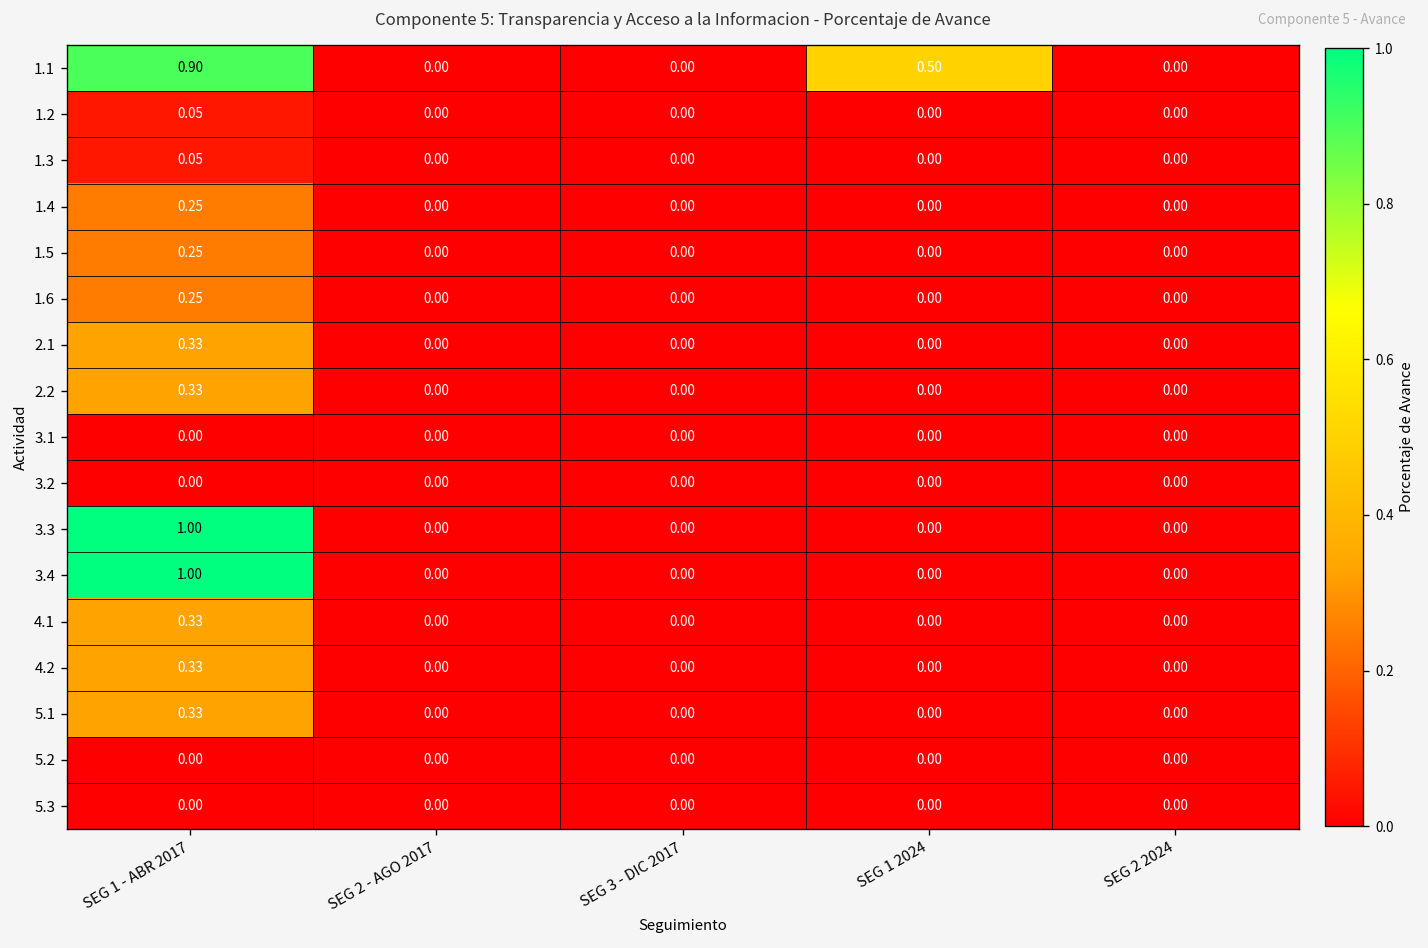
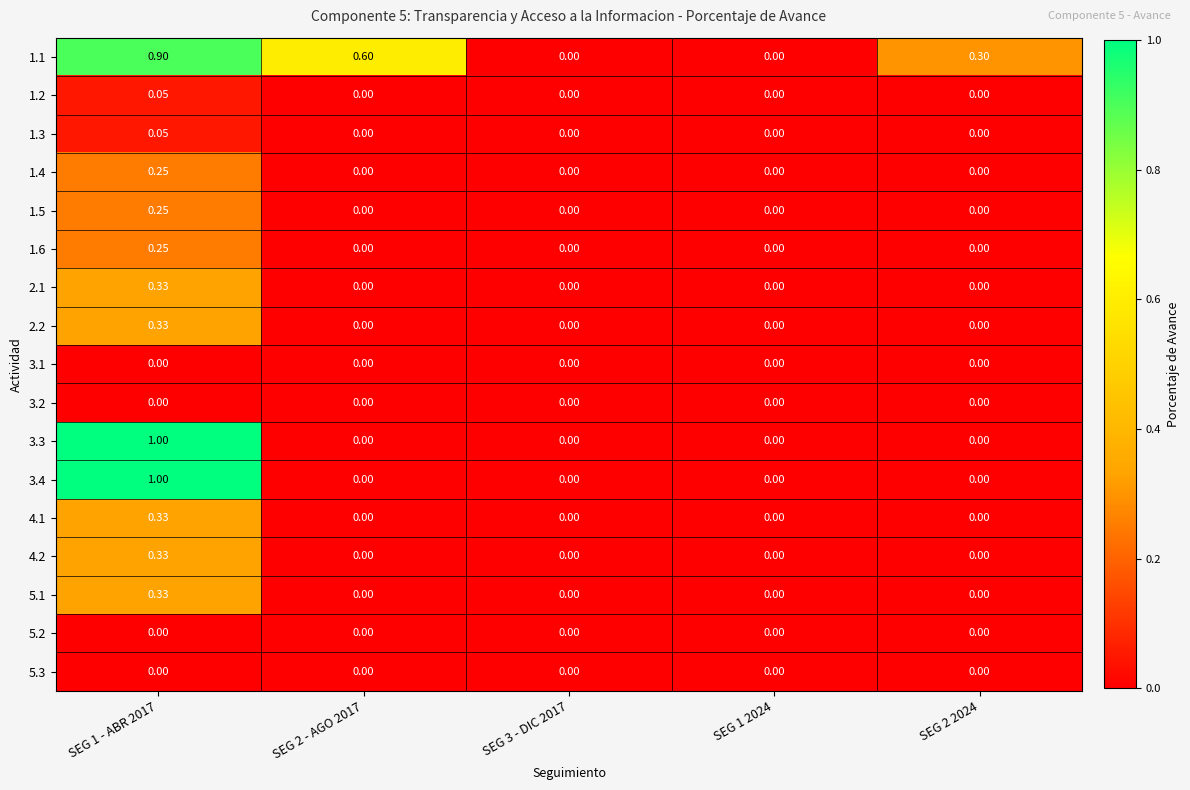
  {
    "1.1": {
      "SEG 1 - ABR 2017": 0.90,
-     "SEG 2 - AGO 2017": 0.00,
+     "SEG 2 - AGO 2017": 0.60,
      "SEG 3 - DIC 2017": 0.00,
-     "SEG 1 2024": 0.50,
-     "SEG 2 2024": 0.00
+     "SEG 1 2024": 0.00,
+     "SEG 2 2024": 0.30
    },
    "1.2": {
      "SEG 1 - ABR 2017": 0.05,
      "SEG 2 - AGO 2017": 0.00,
      "SEG 3 - DIC 2017": 0.00,
      "SEG 1 2024": 0.00,
      "SEG 2 2024": 0.00
    },
    "1.3": {
      "SEG 1 - ABR 2017": 0.05,
      "SEG 2 - AGO 2017": 0.00,
      "SEG 3 - DIC 2017": 0.00,
      "SEG 1 2024": 0.00,
      "SEG 2 2024": 0.00
    },
    "1.4": {
      "SEG 1 - ABR 2017": 0.25,
      "SEG 2 - AGO 2017": 0.00,
      "SEG 3 - DIC 2017": 0.00,
      "SEG 1 2024": 0.00,
      "SEG 2 2024": 0.00
    },
    "1.5": {
      "SEG 1 - ABR 2017": 0.25,
      "SEG 2 - AGO 2017": 0.00,
      "SEG 3 - DIC 2017": 0.00,
      "SEG 1 2024": 0.00,
      "SEG 2 2024": 0.00
    },
    "1.6": {
      "SEG 1 - ABR 2017": 0.25,
      "SEG 2 - AGO 2017": 0.00,
      "SEG 3 - DIC 2017": 0.00,
      "SEG 1 2024": 0.00,
      "SEG 2 2024": 0.00
    },
    "2.1": {
      "SEG 1 - ABR 2017": 0.33,
      "SEG 2 - AGO 2017": 0.00,
      "SEG 3 - DIC 2017": 0.00,
      "SEG 1 2024": 0.00,
      "SEG 2 2024": 0.00
    },
    "2.2": {
      "SEG 1 - ABR 2017": 0.33,
      "SEG 2 - AGO 2017": 0.00,
      "SEG 3 - DIC 2017": 0.00,
      "SEG 1 2024": 0.00,
      "SEG 2 2024": 0.00
    },
    "3.1": {
      "SEG 1 - ABR 2017": 0.00,
      "SEG 2 - AGO 2017": 0.00,
      "SEG 3 - DIC 2017": 0.00,
      "SEG 1 2024": 0.00,
      "SEG 2 2024": 0.00
    },
    "3.2": {
      "SEG 1 - ABR 2017": 0.00,
      "SEG 2 - AGO 2017": 0.00,
      "SEG 3 - DIC 2017": 0.00,
      "SEG 1 2024": 0.00,
      "SEG 2 2024": 0.00
    },
    "3.3": {
      "SEG 1 - ABR 2017": 1.00,
      "SEG 2 - AGO 2017": 0.00,
      "SEG 3 - DIC 2017": 0.00,
      "SEG 1 2024": 0.00,
      "SEG 2 2024": 0.00
    },
    "3.4": {
      "SEG 1 - ABR 2017": 1.00,
      "SEG 2 - AGO 2017": 0.00,
      "SEG 3 - DIC 2017": 0.00,
      "SEG 1 2024": 0.00,
      "SEG 2 2024": 0.00
    },
    "4.1": {
      "SEG 1 - ABR 2017": 0.33,
      "SEG 2 - AGO 2017": 0.00,
      "SEG 3 - DIC 2017": 0.00,
      "SEG 1 2024": 0.00,
      "SEG 2 2024": 0.00
    },
    "4.2": {
      "SEG 1 - ABR 2017": 0.33,
      "SEG 2 - AGO 2017": 0.00,
      "SEG 3 - DIC 2017": 0.00,
      "SEG 1 2024": 0.00,
      "SEG 2 2024": 0.00
    },
    "5.1": {
      "SEG 1 - ABR 2017": 0.33,
      "SEG 2 - AGO 2017": 0.00,
      "SEG 3 - DIC 2017": 0.00,
      "SEG 1 2024": 0.00,
      "SEG 2 2024": 0.00
    },
    "5.2": {
      "SEG 1 - ABR 2017": 0.00,
      "SEG 2 - AGO 2017": 0.00,
      "SEG 3 - DIC 2017": 0.00,
      "SEG 1 2024": 0.00,
      "SEG 2 2024": 0.00
    },
    "5.3": {
      "SEG 1 - ABR 2017": 0.00,
      "SEG 2 - AGO 2017": 0.00,
      "SEG 3 - DIC 2017": 0.00,
      "SEG 1 2024": 0.00,
      "SEG 2 2024": 0.00
    }
  }
